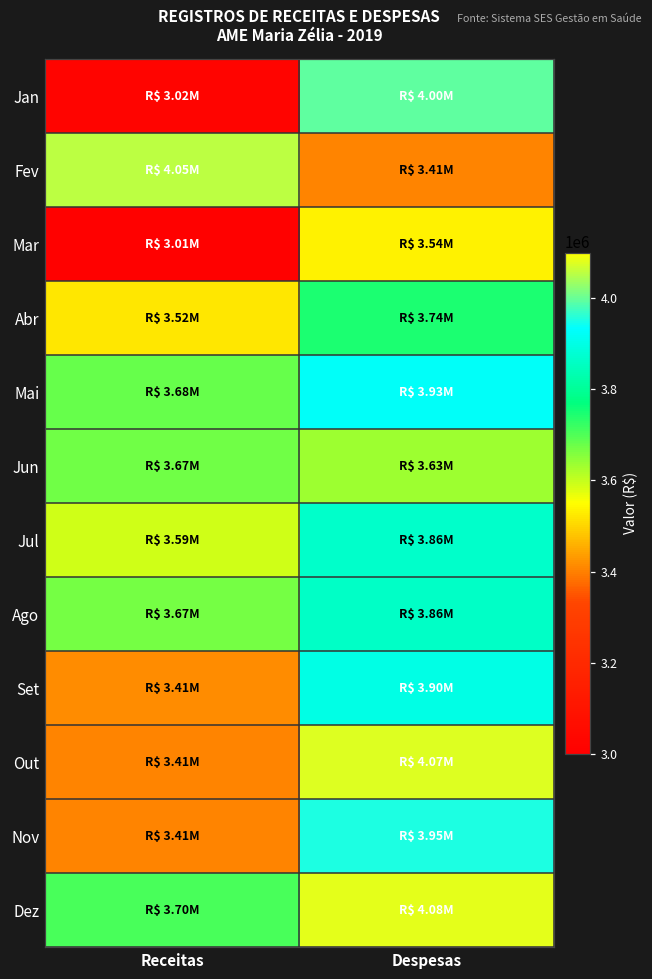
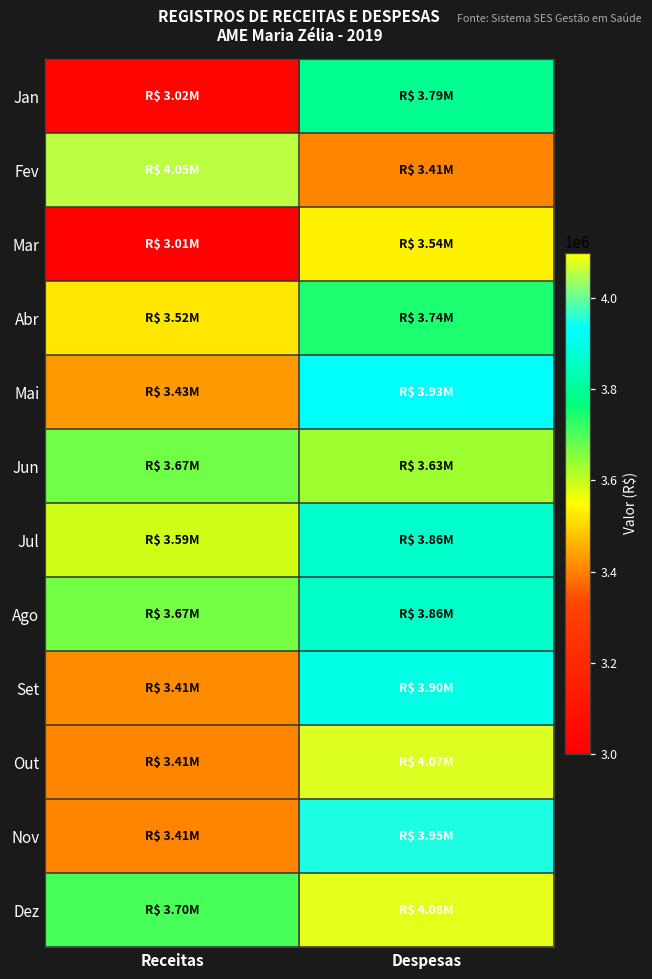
  {
    "Jan": {
      "Receitas": "3.02M",
-     "Despesas": "4.00M"
+     "Despesas": "3.79M"
    },
    "Fev": {
      "Receitas": "4.05M",
      "Despesas": "3.41M"
    },
    "Mar": {
      "Receitas": "3.01M",
      "Despesas": "3.54M"
    },
    "Abr": {
      "Receitas": "3.52M",
      "Despesas": "3.74M"
    },
    "Mai": {
-     "Receitas": "3.68M",
+     "Receitas": "3.43M",
      "Despesas": "3.93M"
    },
    "Jun": {
      "Receitas": "3.67M",
      "Despesas": "3.63M"
    },
    "Jul": {
      "Receitas": "3.59M",
      "Despesas": "3.86M"
    },
    "Ago": {
      "Receitas": "3.67M",
      "Despesas": "3.86M"
    },
    "Set": {
      "Receitas": "3.41M",
      "Despesas": "3.90M"
    },
    "Out": {
      "Receitas": "3.41M",
      "Despesas": "4.07M"
    },
    "Nov": {
      "Receitas": "3.41M",
      "Despesas": "3.95M"
    },
    "Dez": {
      "Receitas": "3.70M",
      "Despesas": "4.08M"
    }
  }
